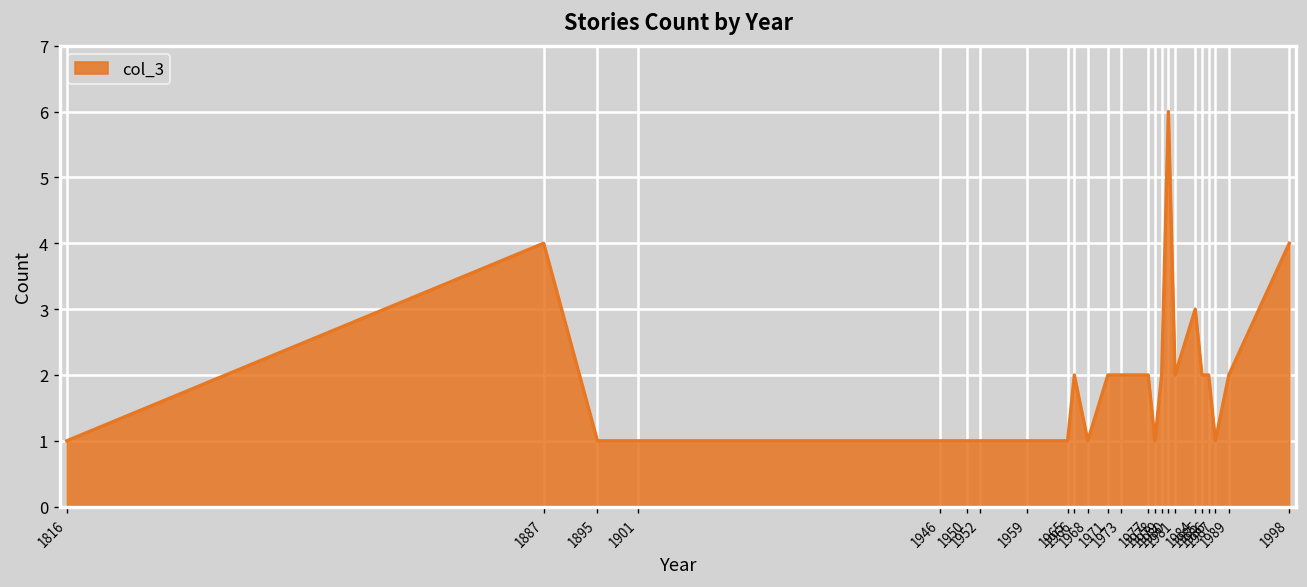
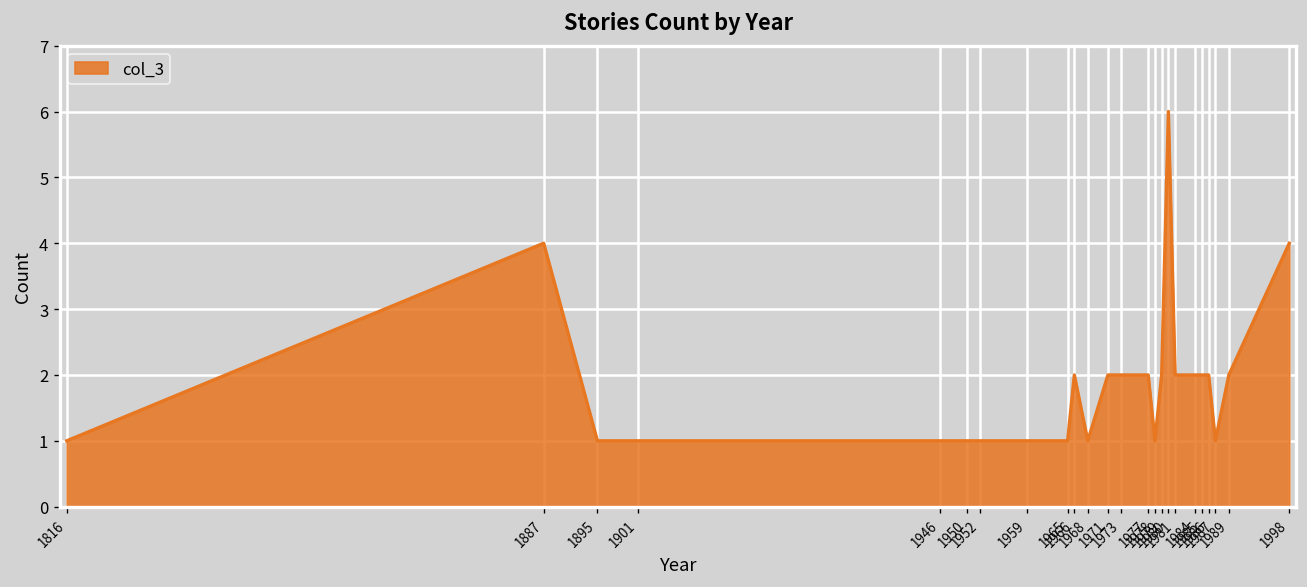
  {
    "1816": 1,
    "1887": 4,
    "1895": 1,
    "1901": 1,
    "1946": 1,
    "1950": 1,
    "1952": 1,
    "1959": 1,
    "1965": 1,
    "1966": 2,
    "1968": 1,
    "1971": 2,
    "1973": 2,
    "1977": 2,
    "1978": 1,
    "1979": 2,
    "1980": 6,
    "1981": 2,
-   "1984": 3,
+   "1984": 2,
    "1985": 2,
    "1986": 2,
    "1987": 1,
    "1989": 2,
    "1998": 4
  }
